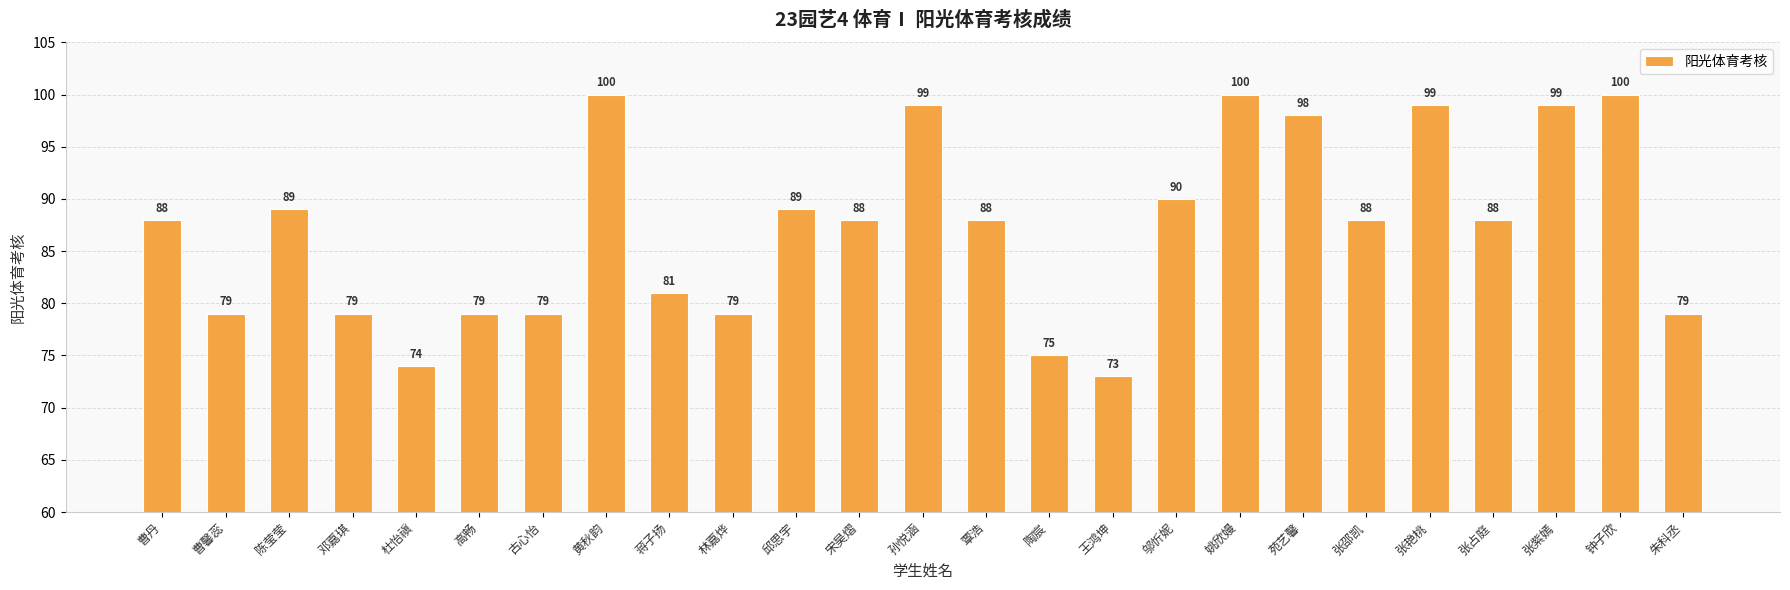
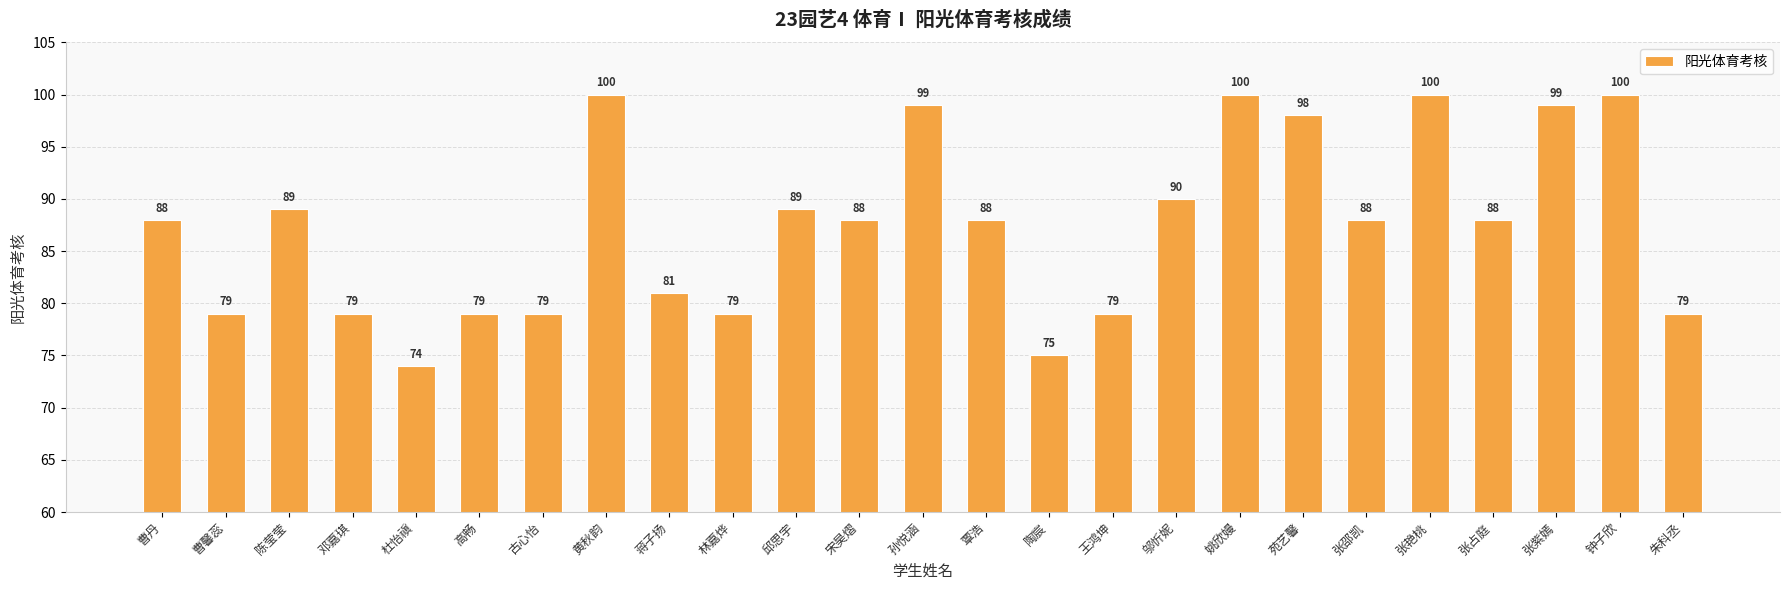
  {
    "曹丹": 88,
    "曹馨蕊": 79,
    "陈莹莹": 89,
    "邓嘉琪": 79,
    "杜怡禛": 74,
    "高畅": 79,
    "古心怡": 79,
    "黄秋韵": 100,
    "蒋子扬": 81,
    "林嘉烨": 79,
    "邱思宇": 89,
    "宋昊熠": 88,
    "孙悦涵": 99,
    "覃浩": 88,
    "陶宸": 75,
-   "王鸿坤": 73,
+   "王鸿坤": 79,
    "邬忻妮": 90,
    "姚欣嫚": 100,
    "苑艺馨": 98,
    "张邵凯": 88,
-   "张艳桃": 99,
+   "张艳桃": 100,
    "张占庭": 88,
    "张紫嫣": 99,
    "钟子欣": 100,
    "朱科丞": 79
  }
